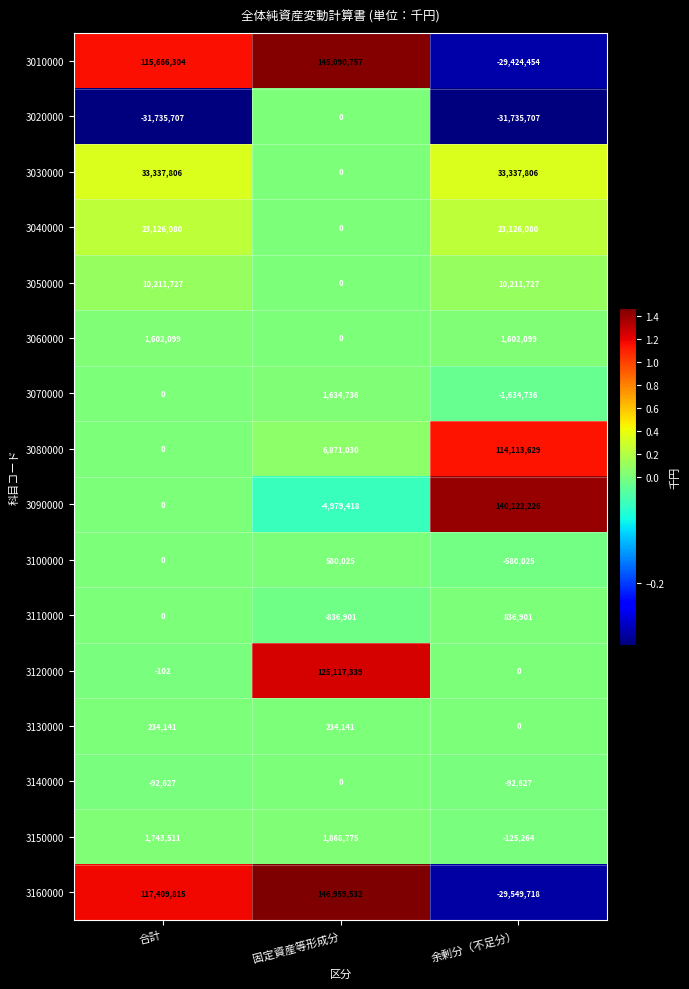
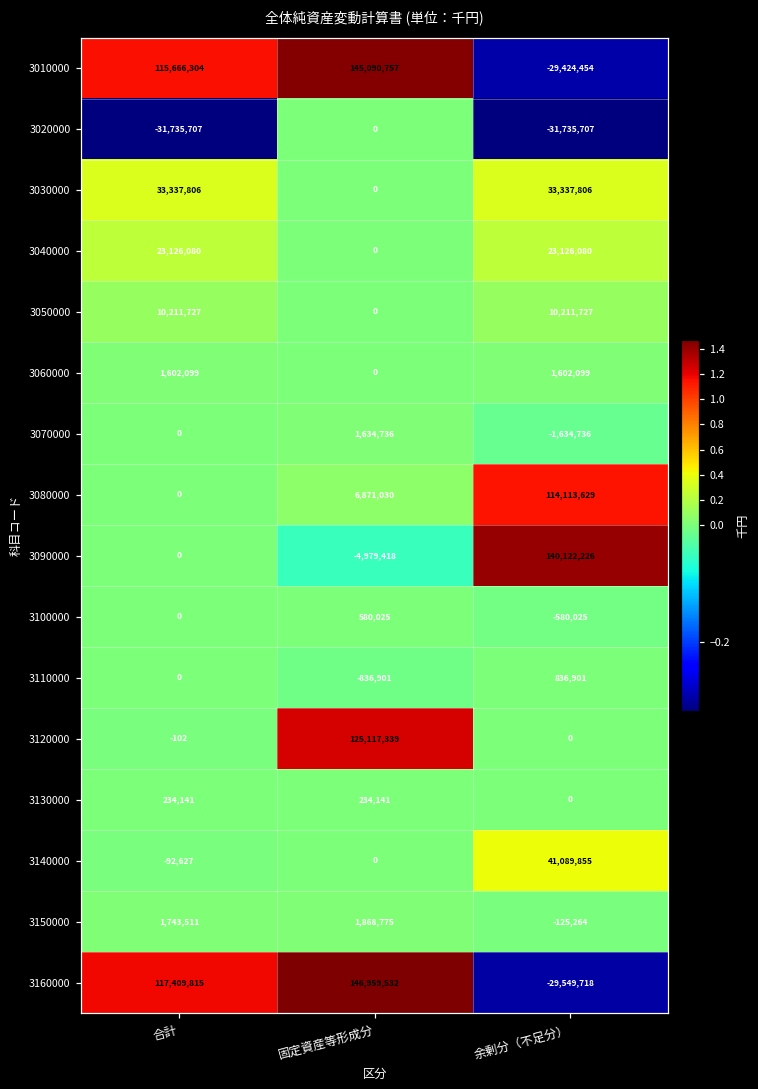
  {
    "3010000": {
      "合計": "115,666,304",
      "固定資産等形成分": "145,090,757",
      "余剰分（不足分）": "-29,424,454"
    },
    "3020000": {
      "合計": "-31,735,707",
      "固定資産等形成分": "0",
      "余剰分（不足分）": "-31,735,707"
    },
    "3030000": {
      "合計": "33,337,806",
      "固定資産等形成分": "0",
      "余剰分（不足分）": "33,337,806"
    },
    "3040000": {
      "合計": "23,126,080",
      "固定資産等形成分": "0",
      "余剰分（不足分）": "23,126,080"
    },
    "3050000": {
      "合計": "10,211,727",
      "固定資産等形成分": "0",
      "余剰分（不足分）": "10,211,727"
    },
    "3060000": {
      "合計": "1,602,099",
      "固定資産等形成分": "0",
      "余剰分（不足分）": "1,602,099"
    },
    "3070000": {
      "合計": "0",
      "固定資産等形成分": "1,634,736",
      "余剰分（不足分）": "-1,634,736"
    },
    "3080000": {
      "合計": "0",
      "固定資産等形成分": "6,871,030",
      "余剰分（不足分）": "114,113,629"
    },
    "3090000": {
      "合計": "0",
      "固定資産等形成分": "-4,979,418",
      "余剰分（不足分）": "140,122,226"
    },
    "3100000": {
      "合計": "0",
      "固定資産等形成分": "580,025",
      "余剰分（不足分）": "-580,025"
    },
    "3110000": {
      "合計": "0",
      "固定資産等形成分": "-836,901",
      "余剰分（不足分）": "836,901"
    },
    "3120000": {
      "合計": "-102",
      "固定資産等形成分": "125,117,339",
      "余剰分（不足分）": "0"
    },
    "3130000": {
      "合計": "234,141",
      "固定資産等形成分": "234,141",
      "余剰分（不足分）": "0"
    },
    "3140000": {
      "合計": "-92,627",
      "固定資産等形成分": "0",
-     "余剰分（不足分）": "-92,627"
+     "余剰分（不足分）": "41,089,855"
    },
    "3150000": {
      "合計": "1,743,511",
      "固定資産等形成分": "1,868,775",
      "余剰分（不足分）": "-125,264"
    },
    "3160000": {
      "合計": "117,409,815",
      "固定資産等形成分": "146,959,532",
      "余剰分（不足分）": "-29,549,718"
    }
  }
